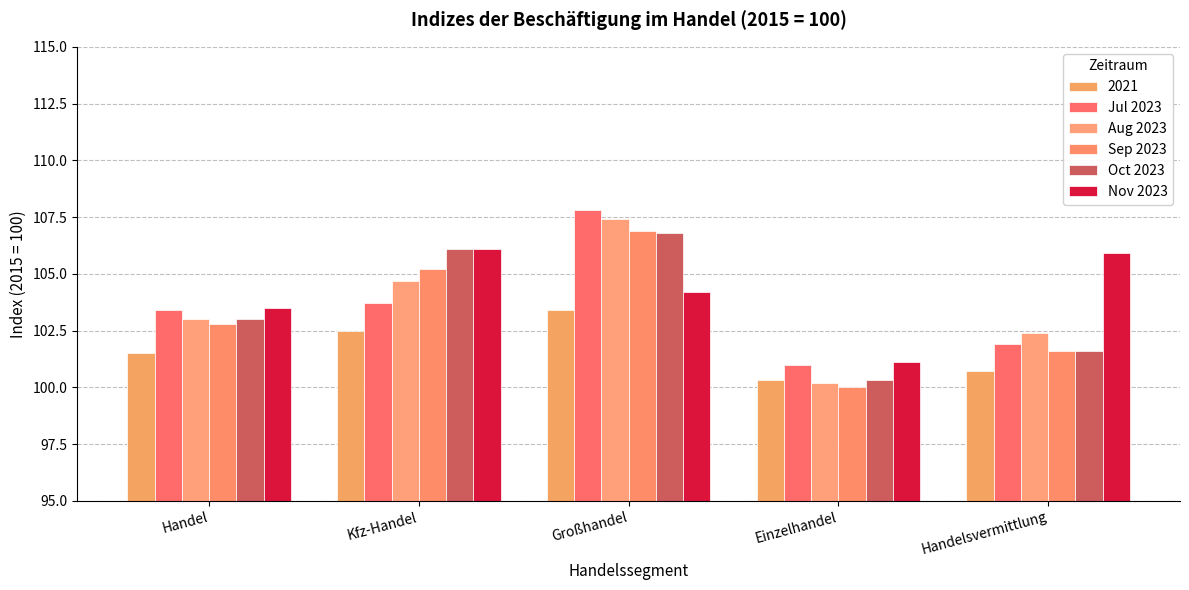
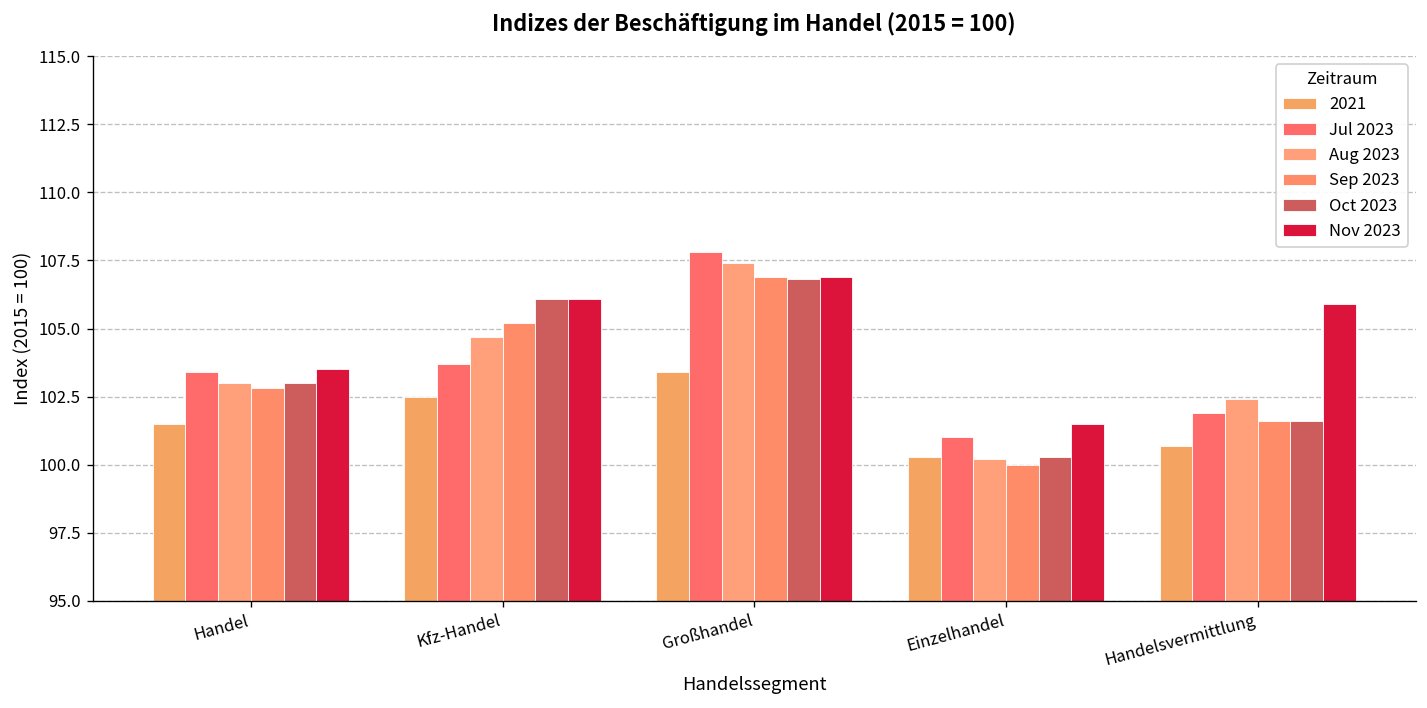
  {
    "Nov 2023": {
      "Handel": 103.5,
      "Kfz-Handel": 106.1,
-     "Großhandel": 104.2,
-     "Einzelhandel": 101.1,
+     "Großhandel": 106.9,
+     "Einzelhandel": 101.5,
      "Handelsvermittlung": 105.9
    }
  }
